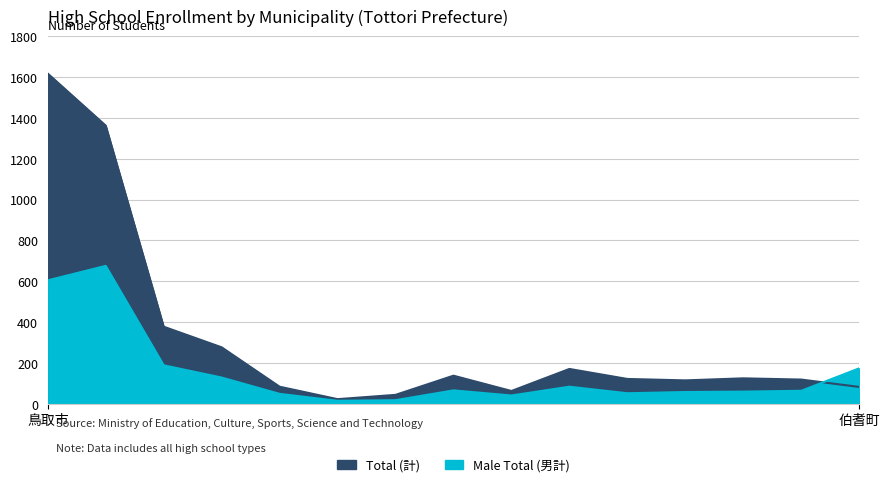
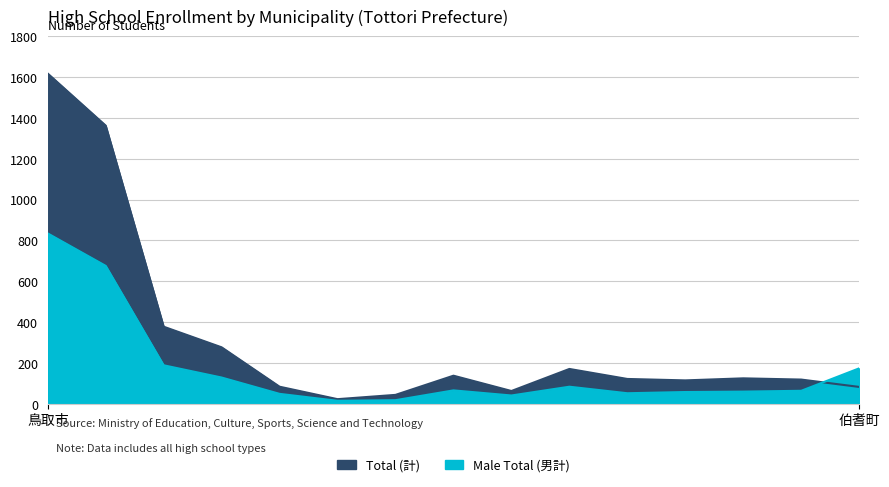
  {
    "Total (計)": {
      "鳥取市": 1620,
      "伯耆町": 80
    },
    "Male Total (男計)": {
-     "鳥取市": 600,
+     "鳥取市": 830,
      "伯耆町": 170
    }
  }
